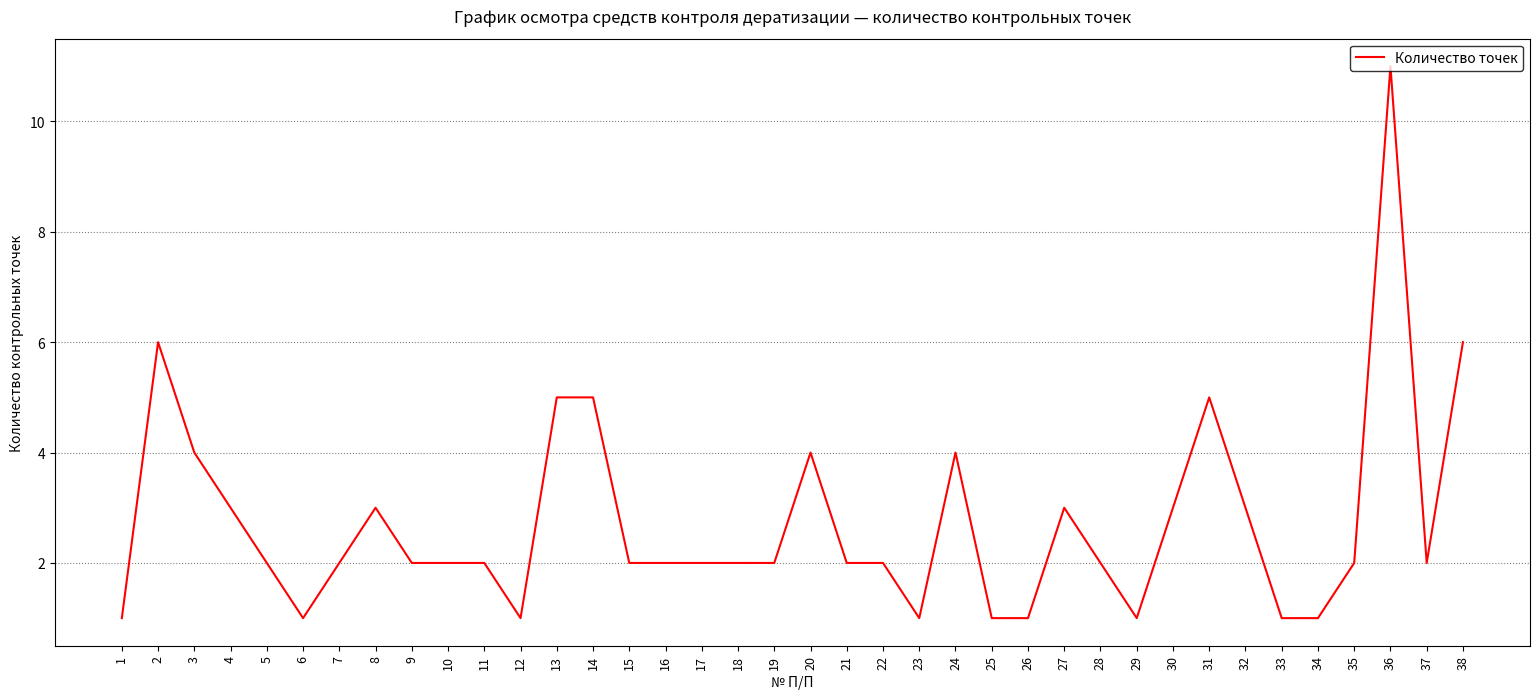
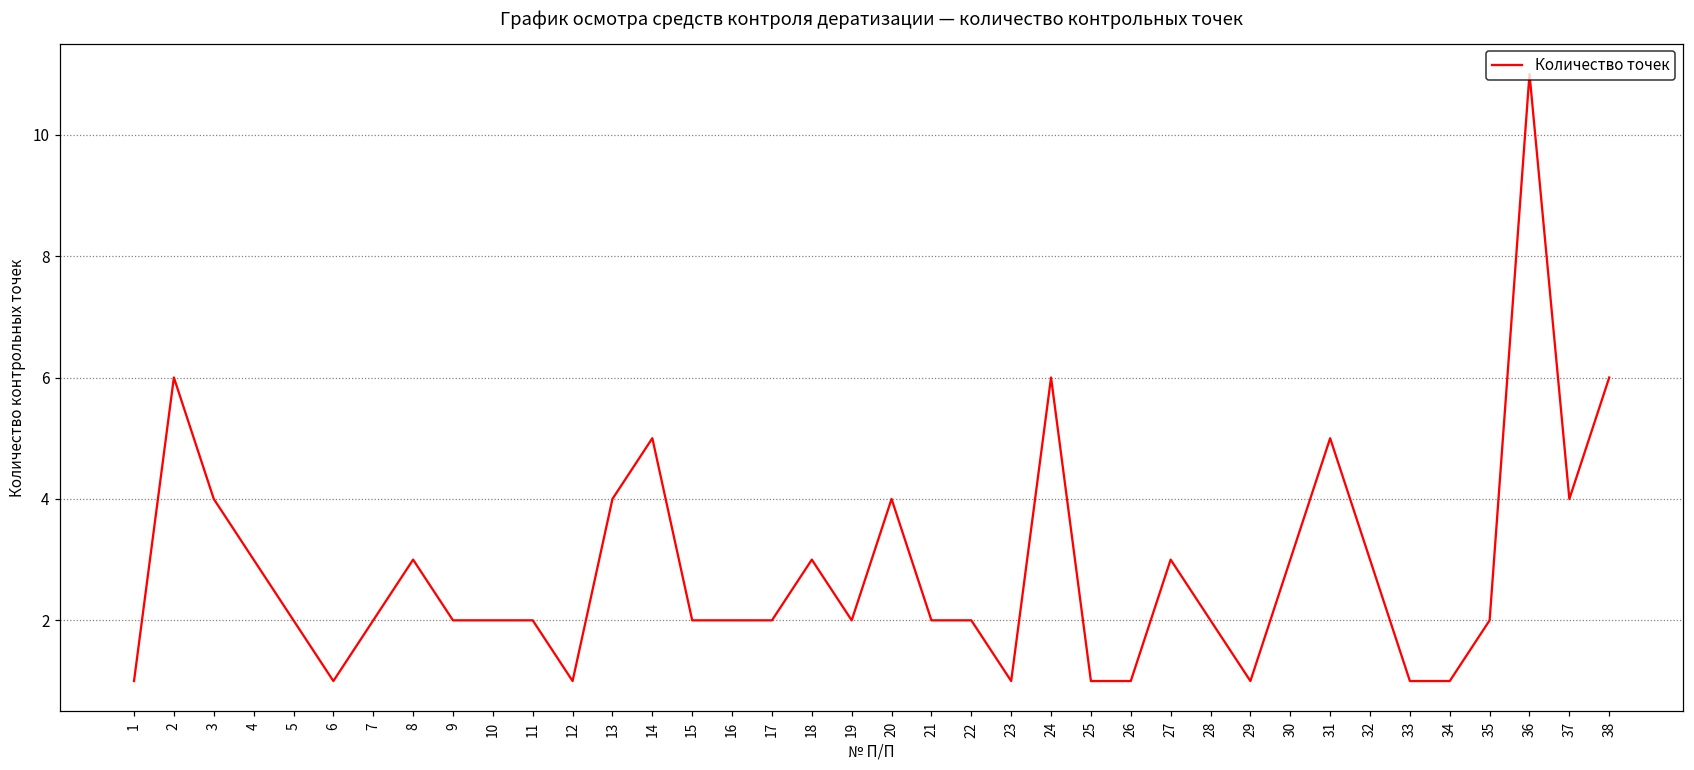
  {
    "1": 1,
    "2": 6,
    "3": 4,
    "4": 3,
    "5": 2,
    "6": 1,
    "7": 2,
    "8": 3,
    "9": 2,
    "10": 2,
    "11": 2,
    "12": 1,
-   "13": 5,
+   "13": 4,
    "14": 5,
    "15": 2,
    "16": 2,
    "17": 2,
-   "18": 2,
+   "18": 3,
    "19": 2,
    "20": 4,
    "21": 2,
    "22": 2,
    "23": 1,
-   "24": 4,
+   "24": 6,
    "25": 1,
    "26": 1,
    "27": 3,
    "28": 2,
    "29": 1,
    "30": 3,
    "31": 5,
    "32": 3,
    "33": 1,
    "34": 1,
    "35": 2,
-   "37": 2,
+   "37": 4,
    "38": 6
  }
